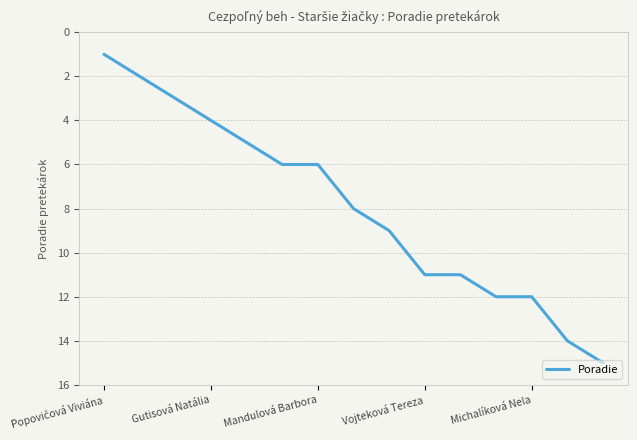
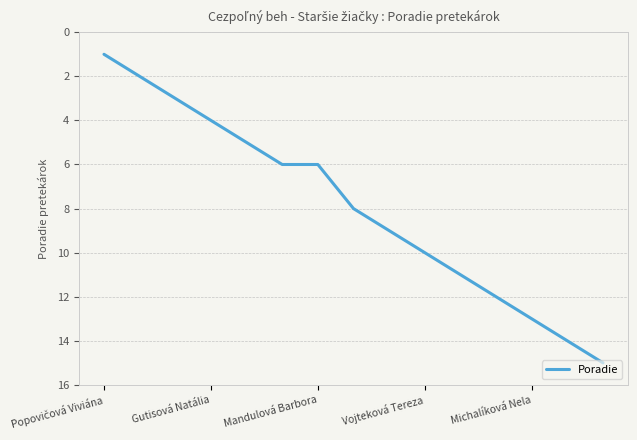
  {
    "Popovičová Viviána": 1,
    "Gutisová Natália": 4,
    "Mandulová Barbora": 6,
-   "Vojteková Tereza": 11,
-   "Michalíková Nela": 12
+   "Vojteková Tereza": 10,
+   "Michalíková Nela": 13
  }
